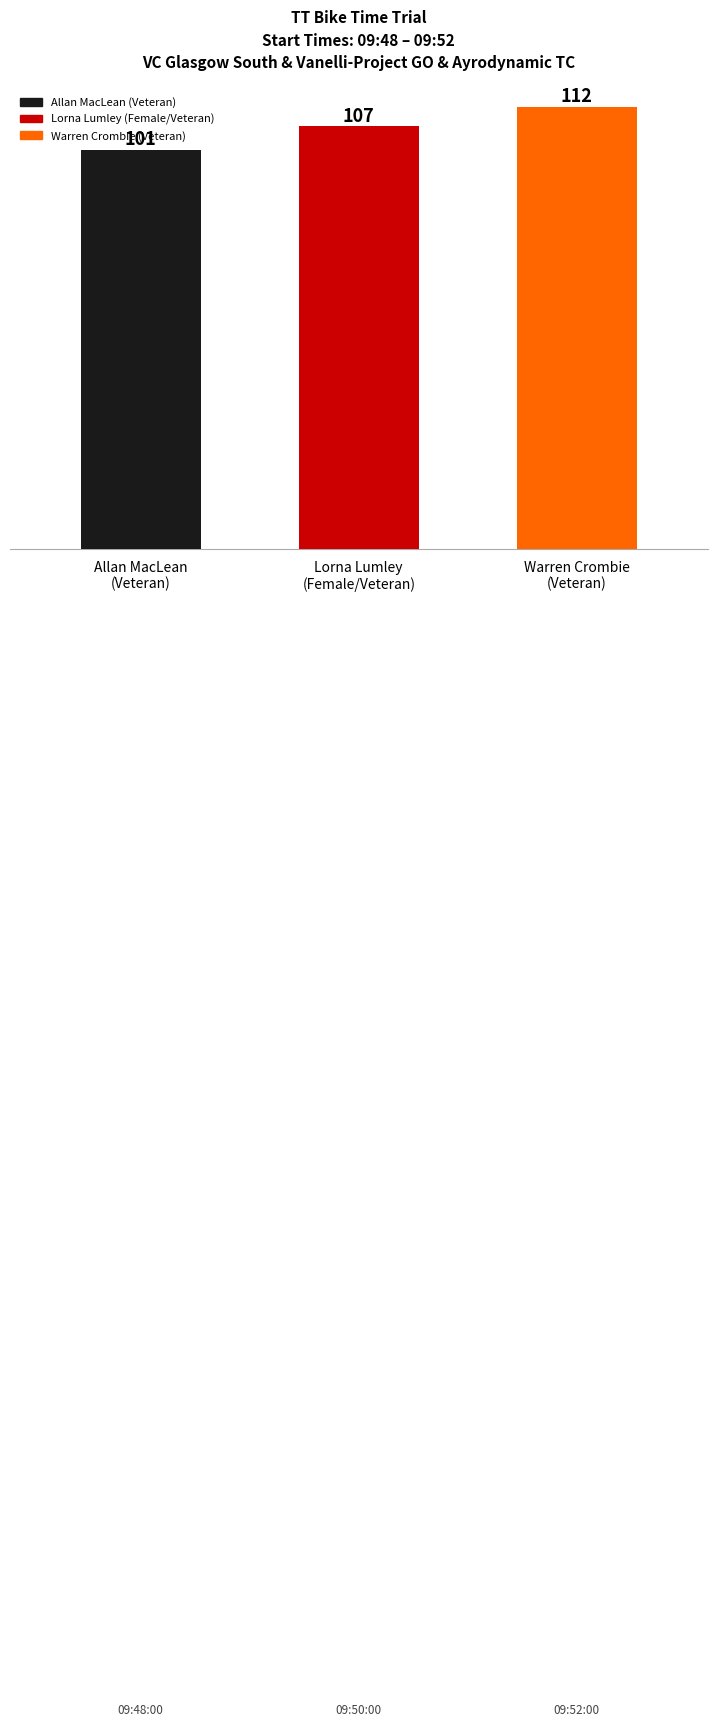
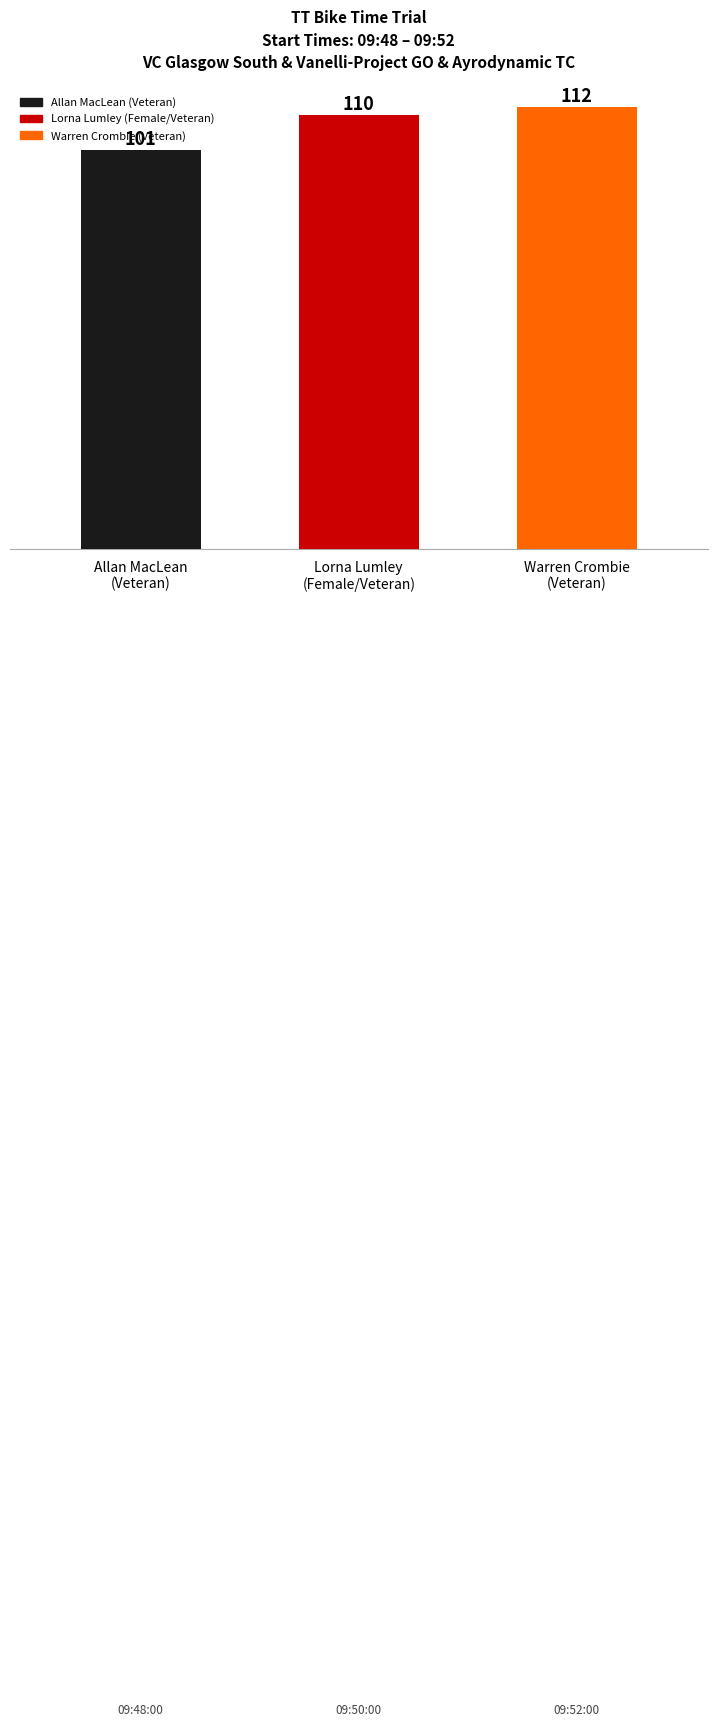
  {
    "Allan MacLean (Veteran)": 101,
-   "Lorna Lumley (Female/Veteran)": 107,
+   "Lorna Lumley (Female/Veteran)": 110,
    "Warren Crombie (Veteran)": 112
  }
